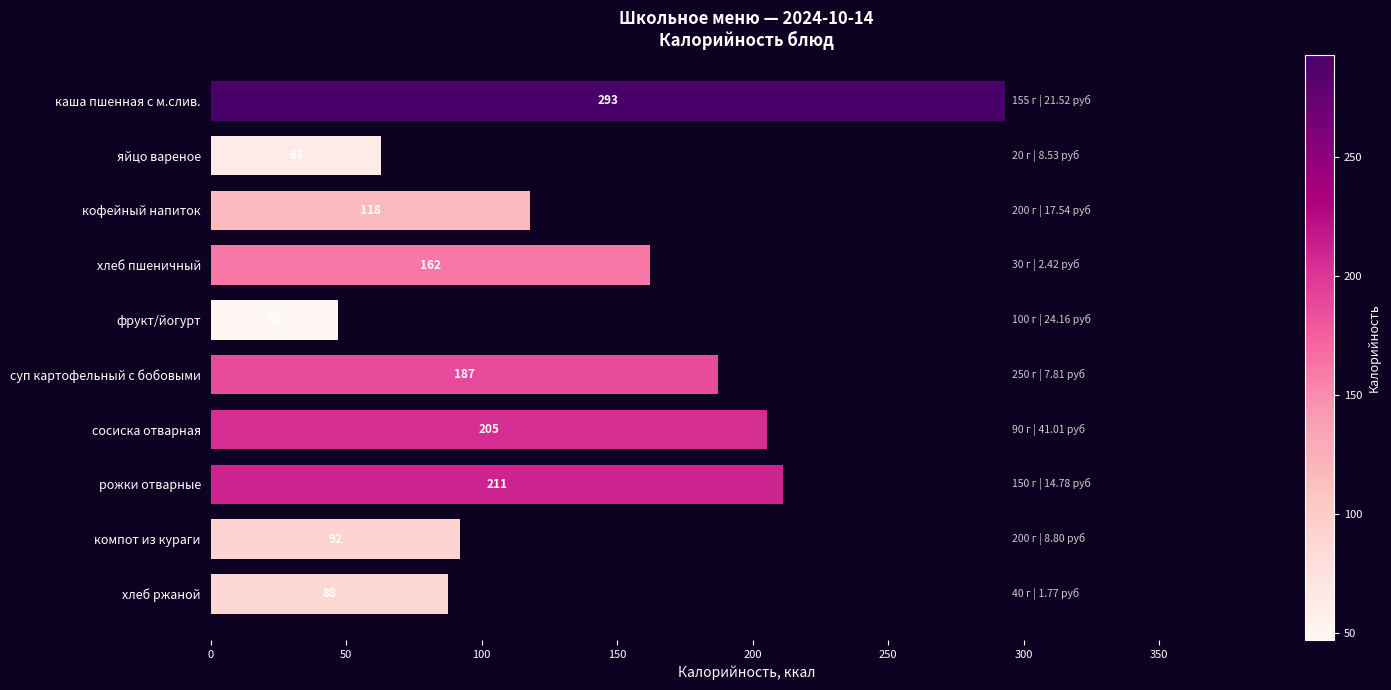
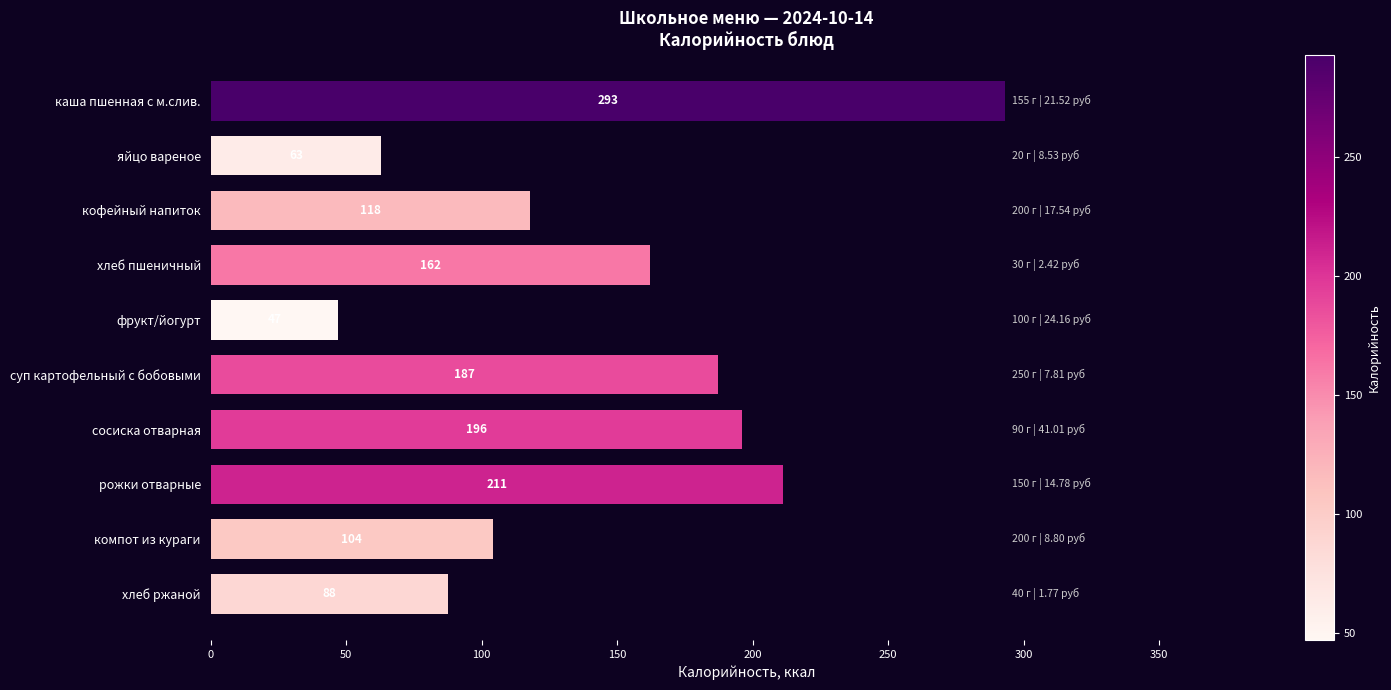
  {
    "каша пшенная с м.слив.": 293,
    "кофейный напиток": 118,
    "хлеб пшеничный": 162,
    "суп картофельный с бобовыми": 187,
-   "сосиска отварная": 205,
+   "сосиска отварная": 196,
    "рожки отварные": 211,
-   "компот из кураги": 92
+   "компот из кураги": 104
  }
